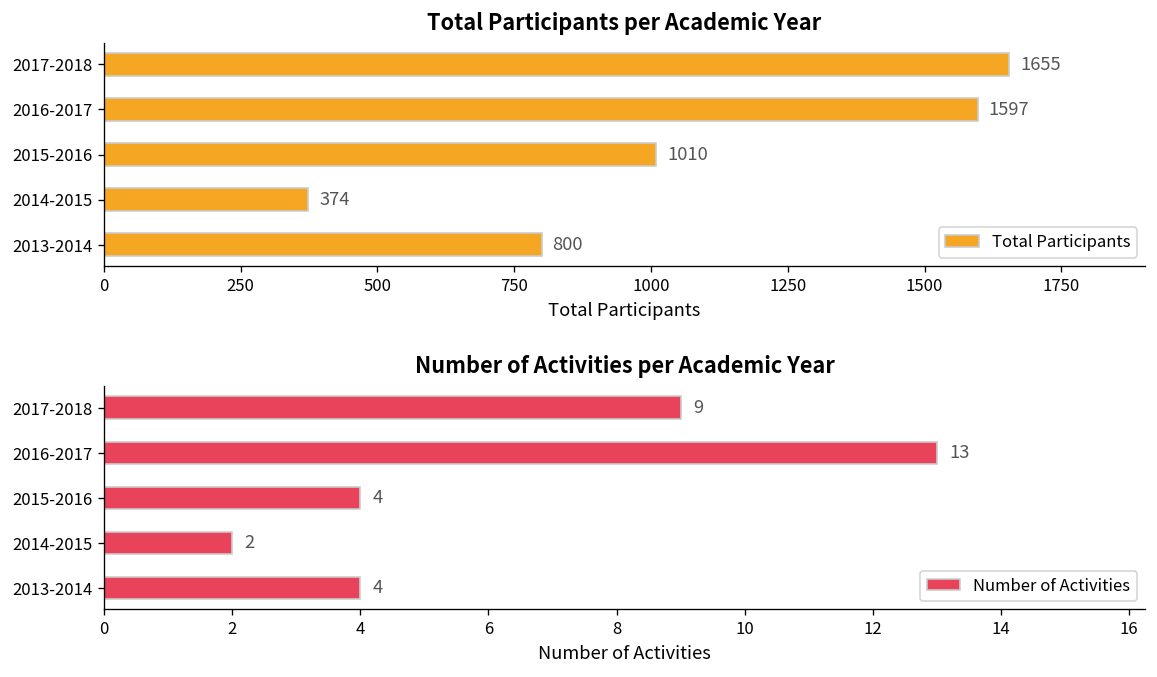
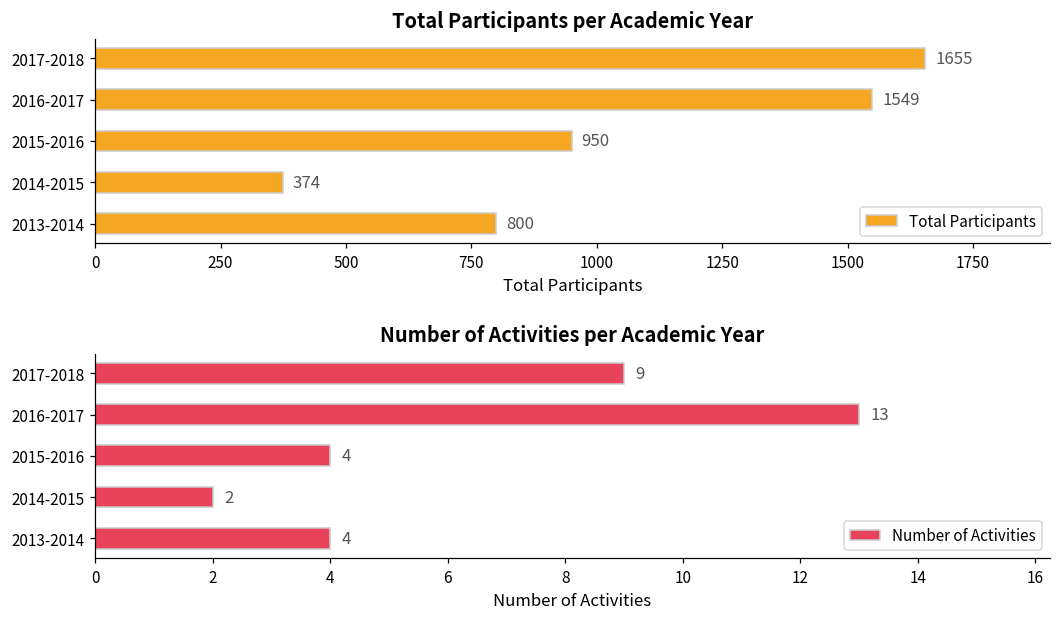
  {
    "Total Participants per Academic Year": {
      "2017-2018": 1655,
-     "2016-2017": 1597,
-     "2015-2016": 1010,
+     "2016-2017": 1549,
+     "2015-2016": 950,
      "2014-2015": 374,
      "2013-2014": 800
    },
    "Number of Activities per Academic Year": {
      "2017-2018": 9,
      "2016-2017": 13,
      "2015-2016": 4,
      "2014-2015": 2,
      "2013-2014": 4
    }
  }
